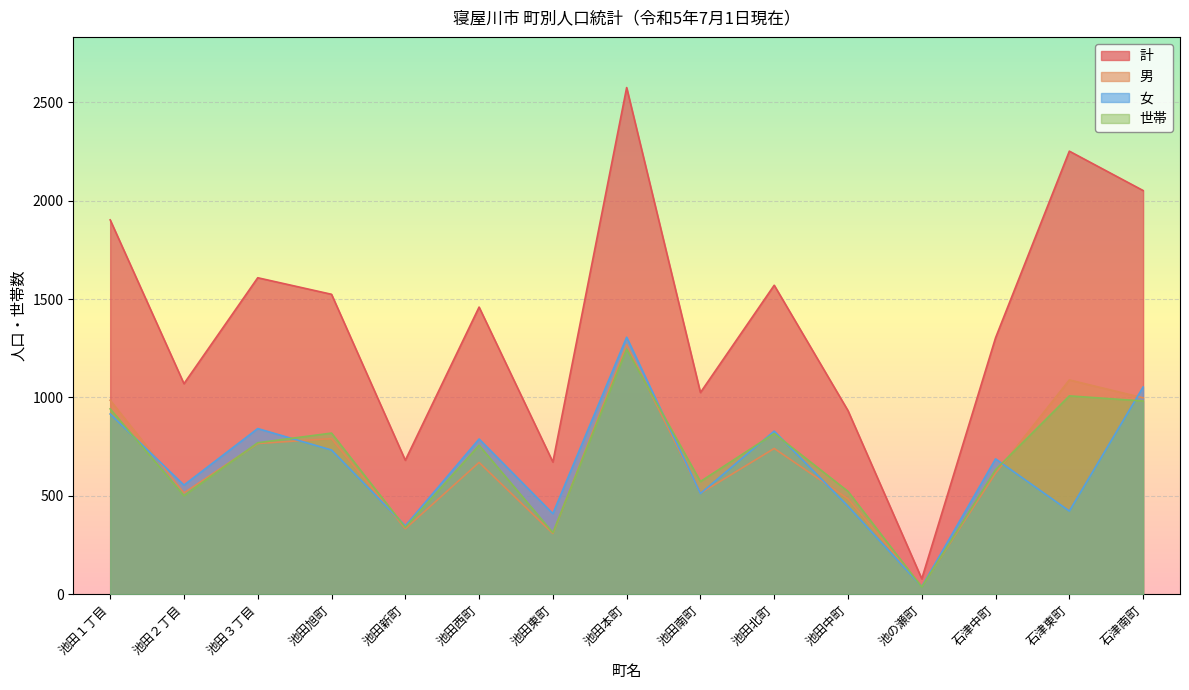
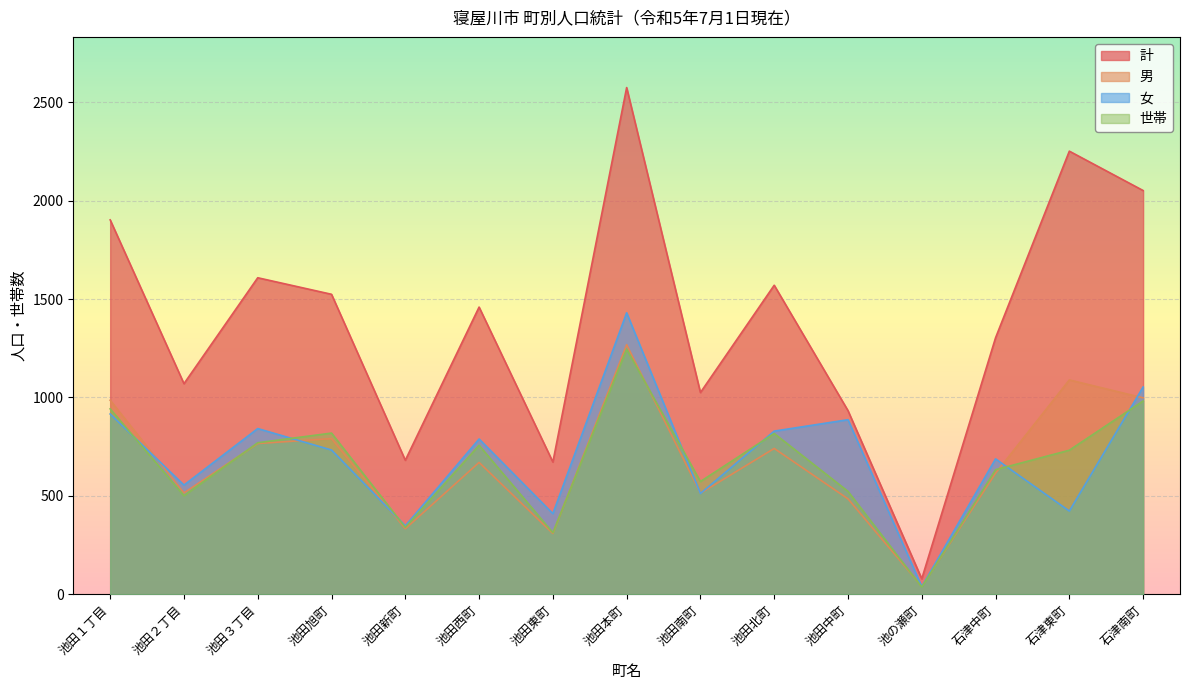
  {
    "女": {
      "池田１丁目": 920,
      "池田２丁目": 560,
      "池田３丁目": 840,
      "池田旭町": 730,
      "池田西町": 790,
      "池田東町": 410,
-     "池田本町": 1310,
-     "池田中町": 450,
+     "池田本町": 1430,
+     "池田中町": 890,
      "石津中町": 690,
      "石津東町": 420,
      "石津南町": 1050
    },
    "世帯": {
      "池田１丁目": 940,
      "池田２丁目": 500,
      "池田旭町": 820,
      "池田西町": 760,
      "池田本町": 1250,
      "池田南町": 570,
      "池田中町": 520,
      "石津中町": 630,
-     "石津東町": 1010,
+     "石津東町": 730,
      "石津南町": 980
    }
  }
